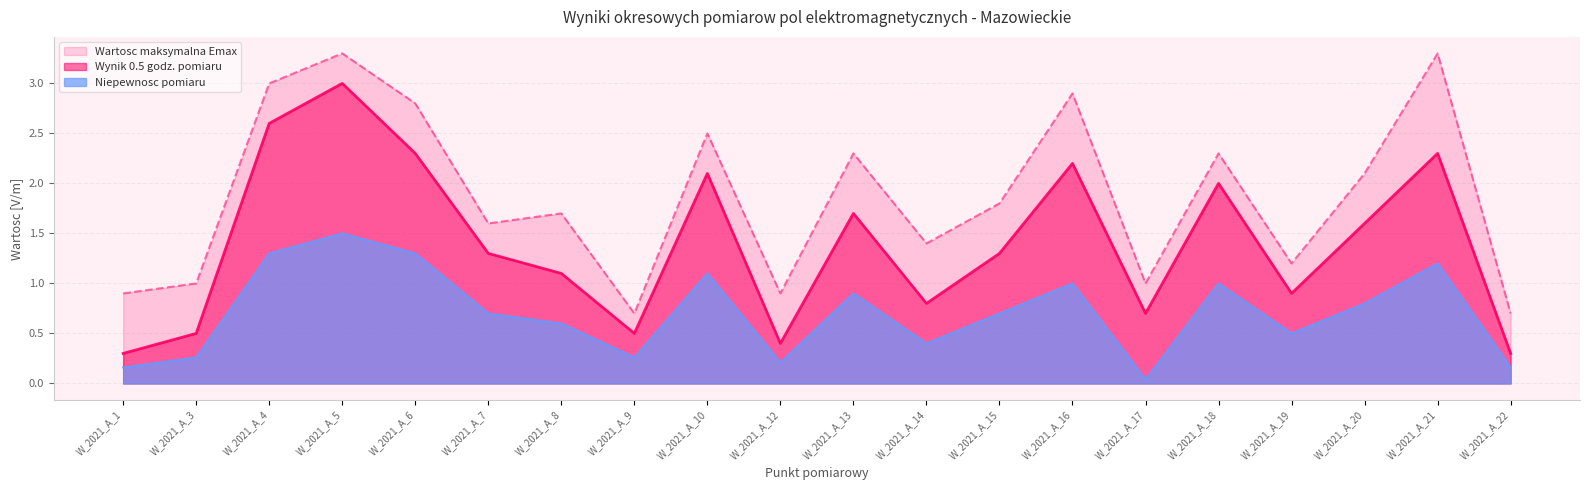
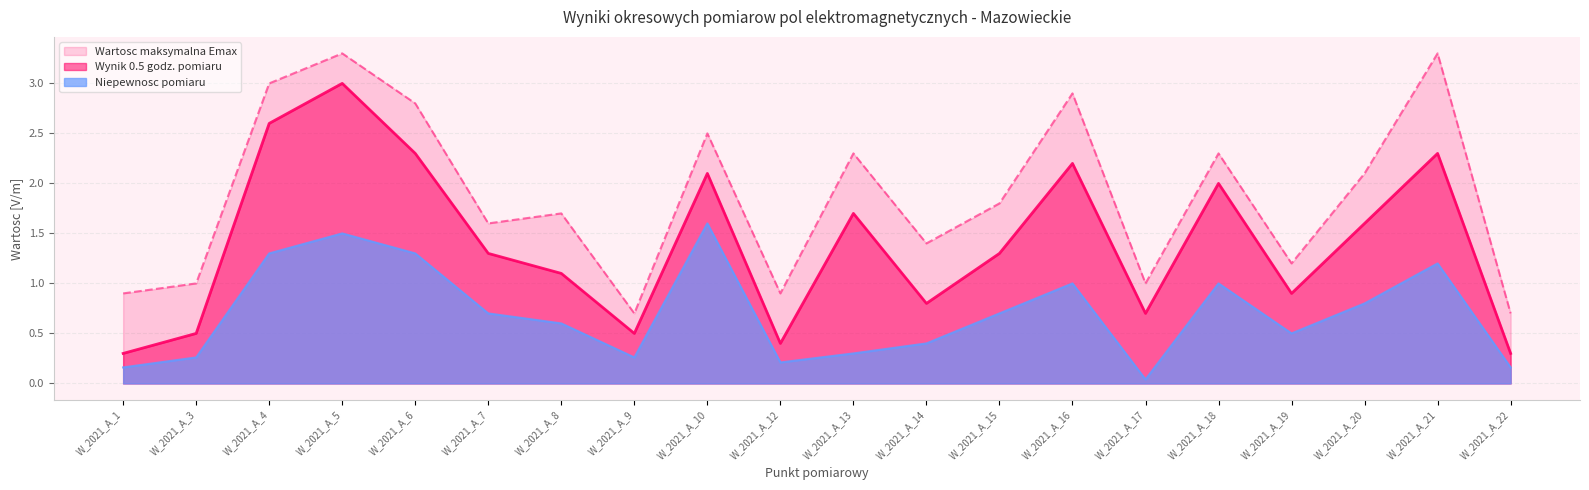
  {
    "Niepewnosc pomiaru": {
      "W_2021_A_1": 0.2,
      "W_2021_A_3": 0.3,
      "W_2021_A_4": 1.3,
      "W_2021_A_5": 1.5,
      "W_2021_A_6": 1.3,
      "W_2021_A_7": 0.7,
      "W_2021_A_8": 0.6,
      "W_2021_A_9": 0.3,
-     "W_2021_A_10": 1.1,
+     "W_2021_A_10": 1.6,
      "W_2021_A_12": 0.2,
-     "W_2021_A_13": 0.9,
+     "W_2021_A_13": 0.3,
      "W_2021_A_14": 0.4,
      "W_2021_A_15": 0.7,
      "W_2021_A_16": 1.0,
      "W_2021_A_17": 0.0,
      "W_2021_A_18": 1.0,
      "W_2021_A_19": 0.5,
      "W_2021_A_20": 0.8,
      "W_2021_A_21": 1.2,
      "W_2021_A_22": 0.2
    }
  }
